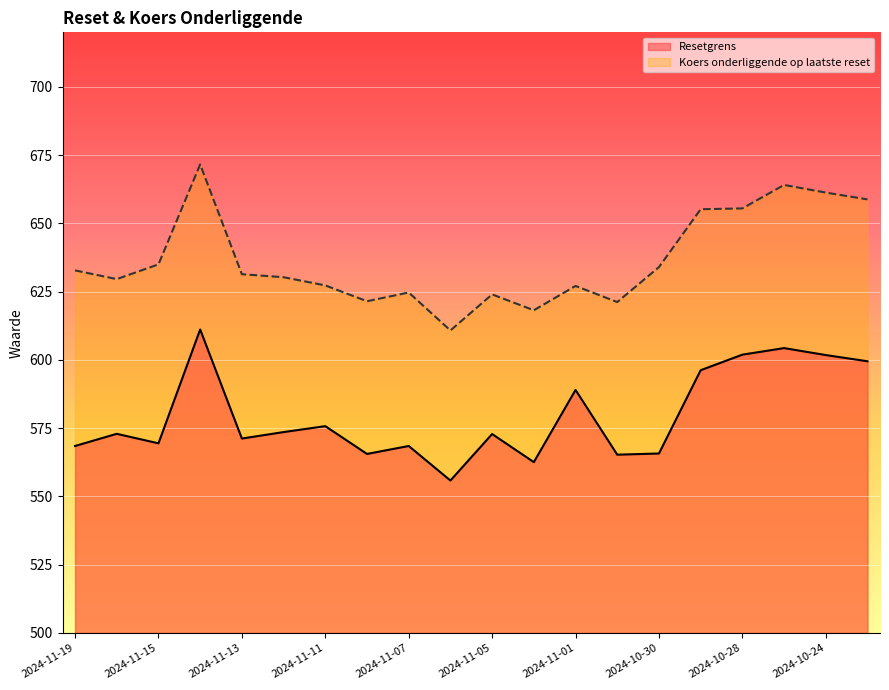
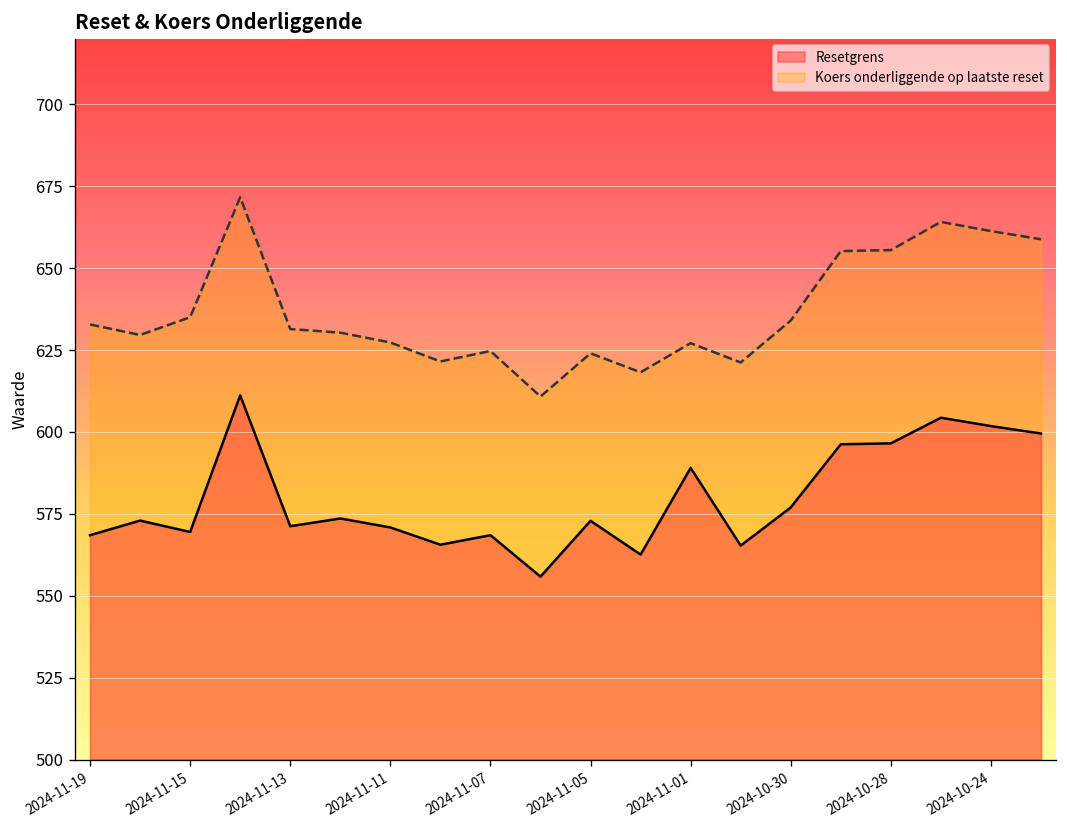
  {
    "Resetgrens": {
      "2024-11-19": 568,
      "2024-11-15": 569,
      "2024-11-13": 571,
-     "2024-11-11": 576,
+     "2024-11-11": 571,
      "2024-11-07": 568,
      "2024-11-05": 573,
      "2024-11-01": 589,
-     "2024-10-30": 566,
-     "2024-10-28": 602,
+     "2024-10-30": 577,
+     "2024-10-28": 597,
      "2024-10-24": 602
    },
    "Koers onderliggende op laatste reset": {
      "2024-11-19": 633,
      "2024-11-15": 635,
      "2024-11-13": 631,
      "2024-11-11": 627,
      "2024-11-07": 625,
      "2024-11-05": 624,
      "2024-11-01": 627,
      "2024-10-30": 634,
      "2024-10-28": 656,
      "2024-10-24": 661
    }
  }
